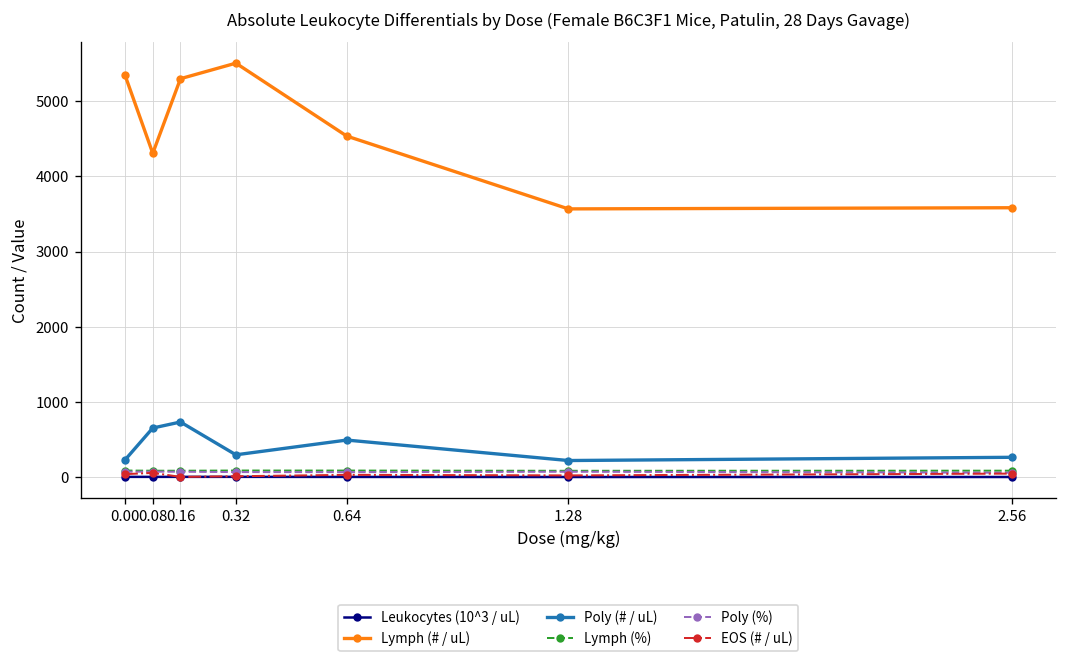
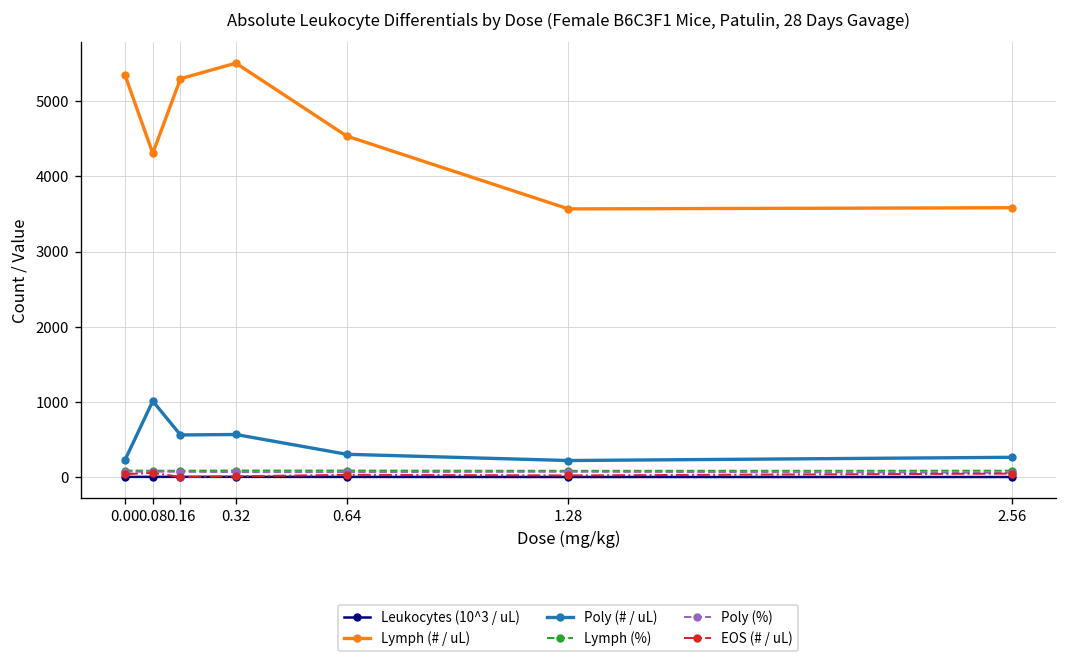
  {
    "Leukocytes (10^3 / uL)": {
      "0.08": 0,
      "2.56": 0
    },
    "Lymph (# / uL)": {
      "0.00": 5300,
      "0.08": 4300,
      "0.16": 5300,
      "0.32": 5500,
      "0.64": 4500,
      "1.28": 3600,
      "2.56": 3600
    },
    "Poly (# / uL)": {
      "0.00": 200,
-     "0.08": 700,
-     "0.16": 700,
-     "0.32": 300,
-     "0.64": 500,
+     "0.08": 1000,
+     "0.16": 600,
+     "0.32": 600,
+     "0.64": 300,
      "1.28": 200,
      "2.56": 300
    }
  }
